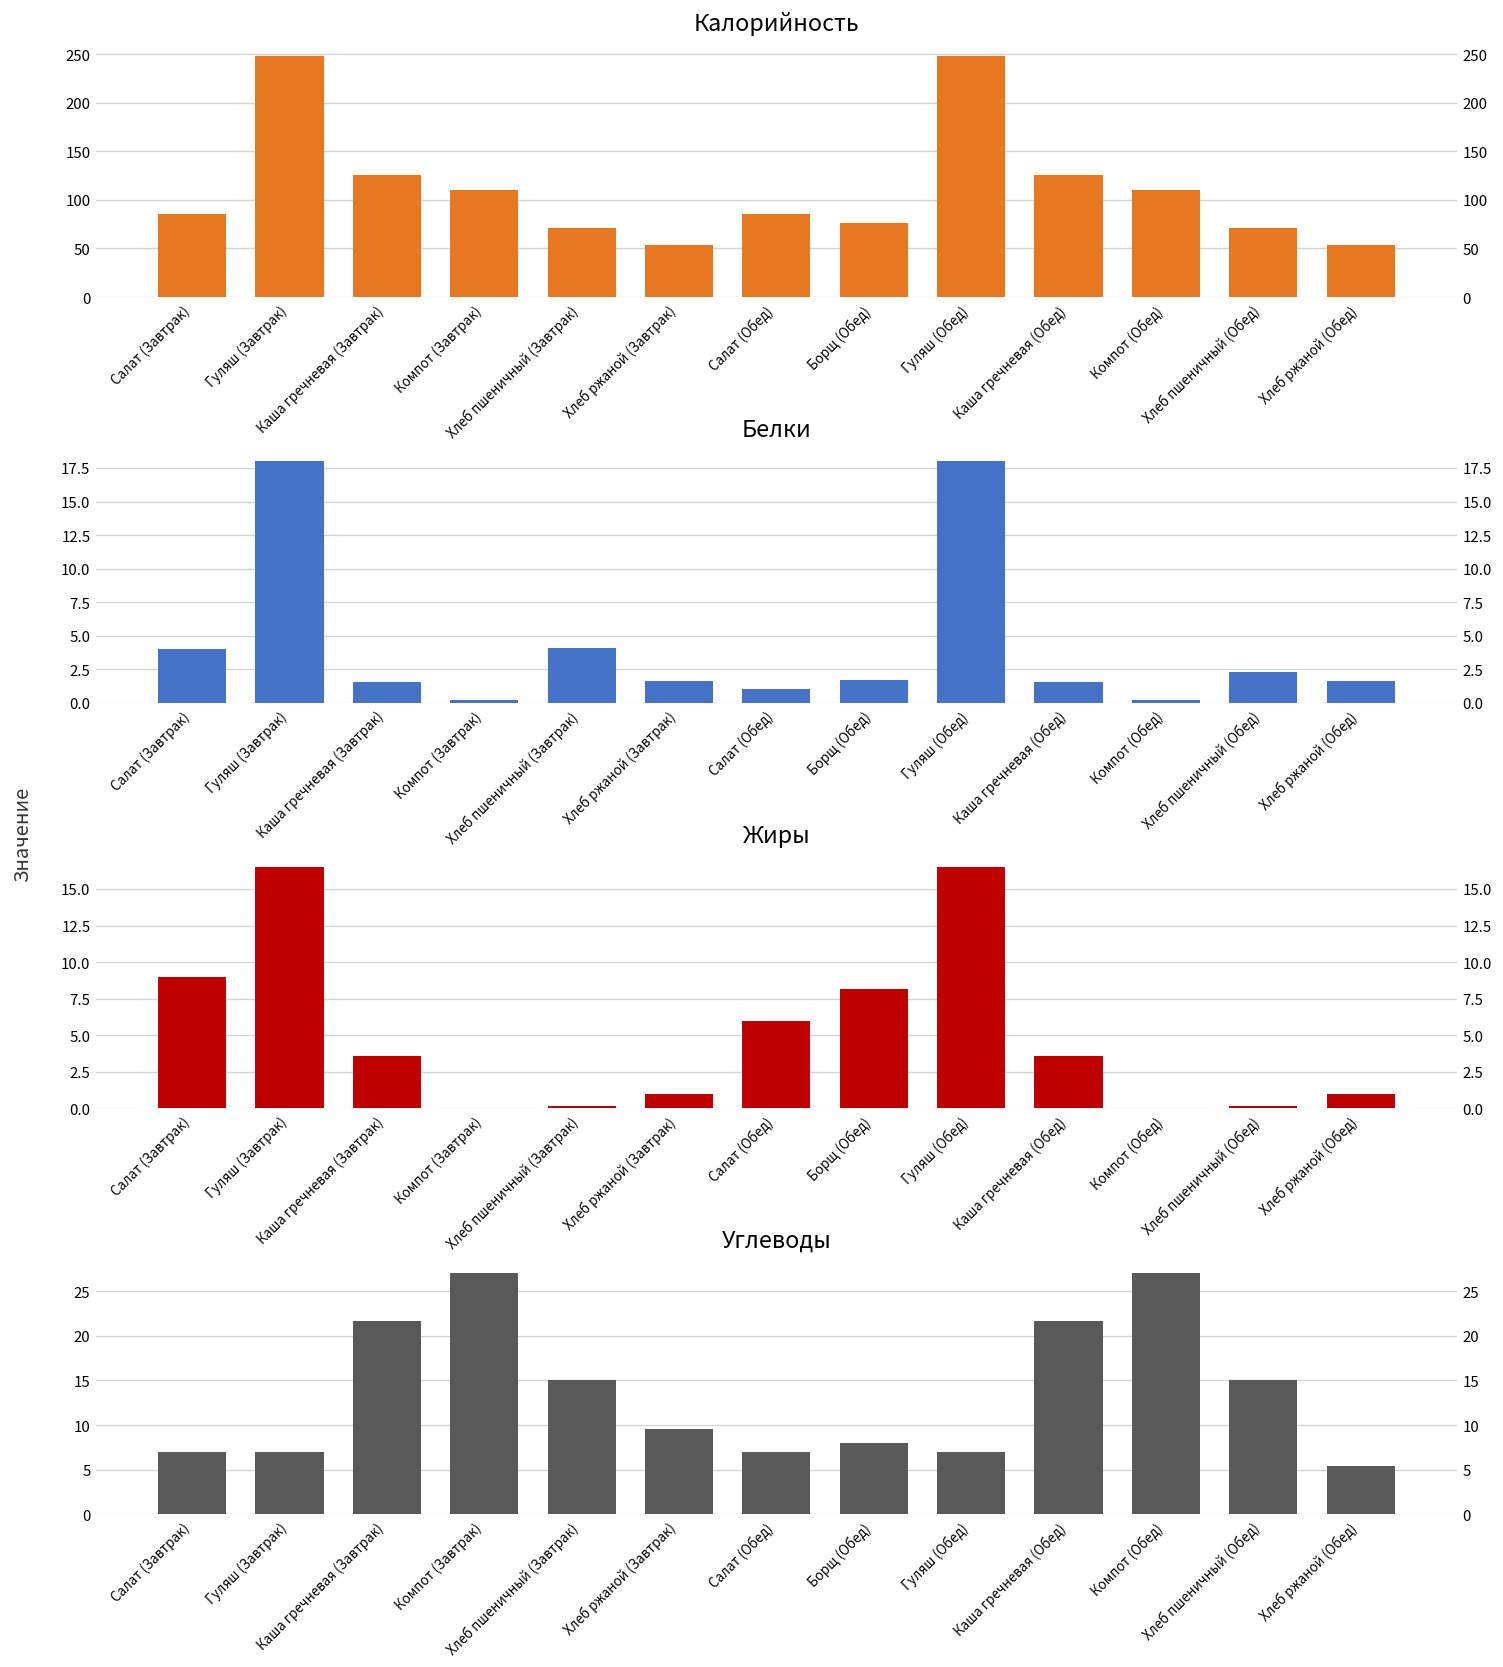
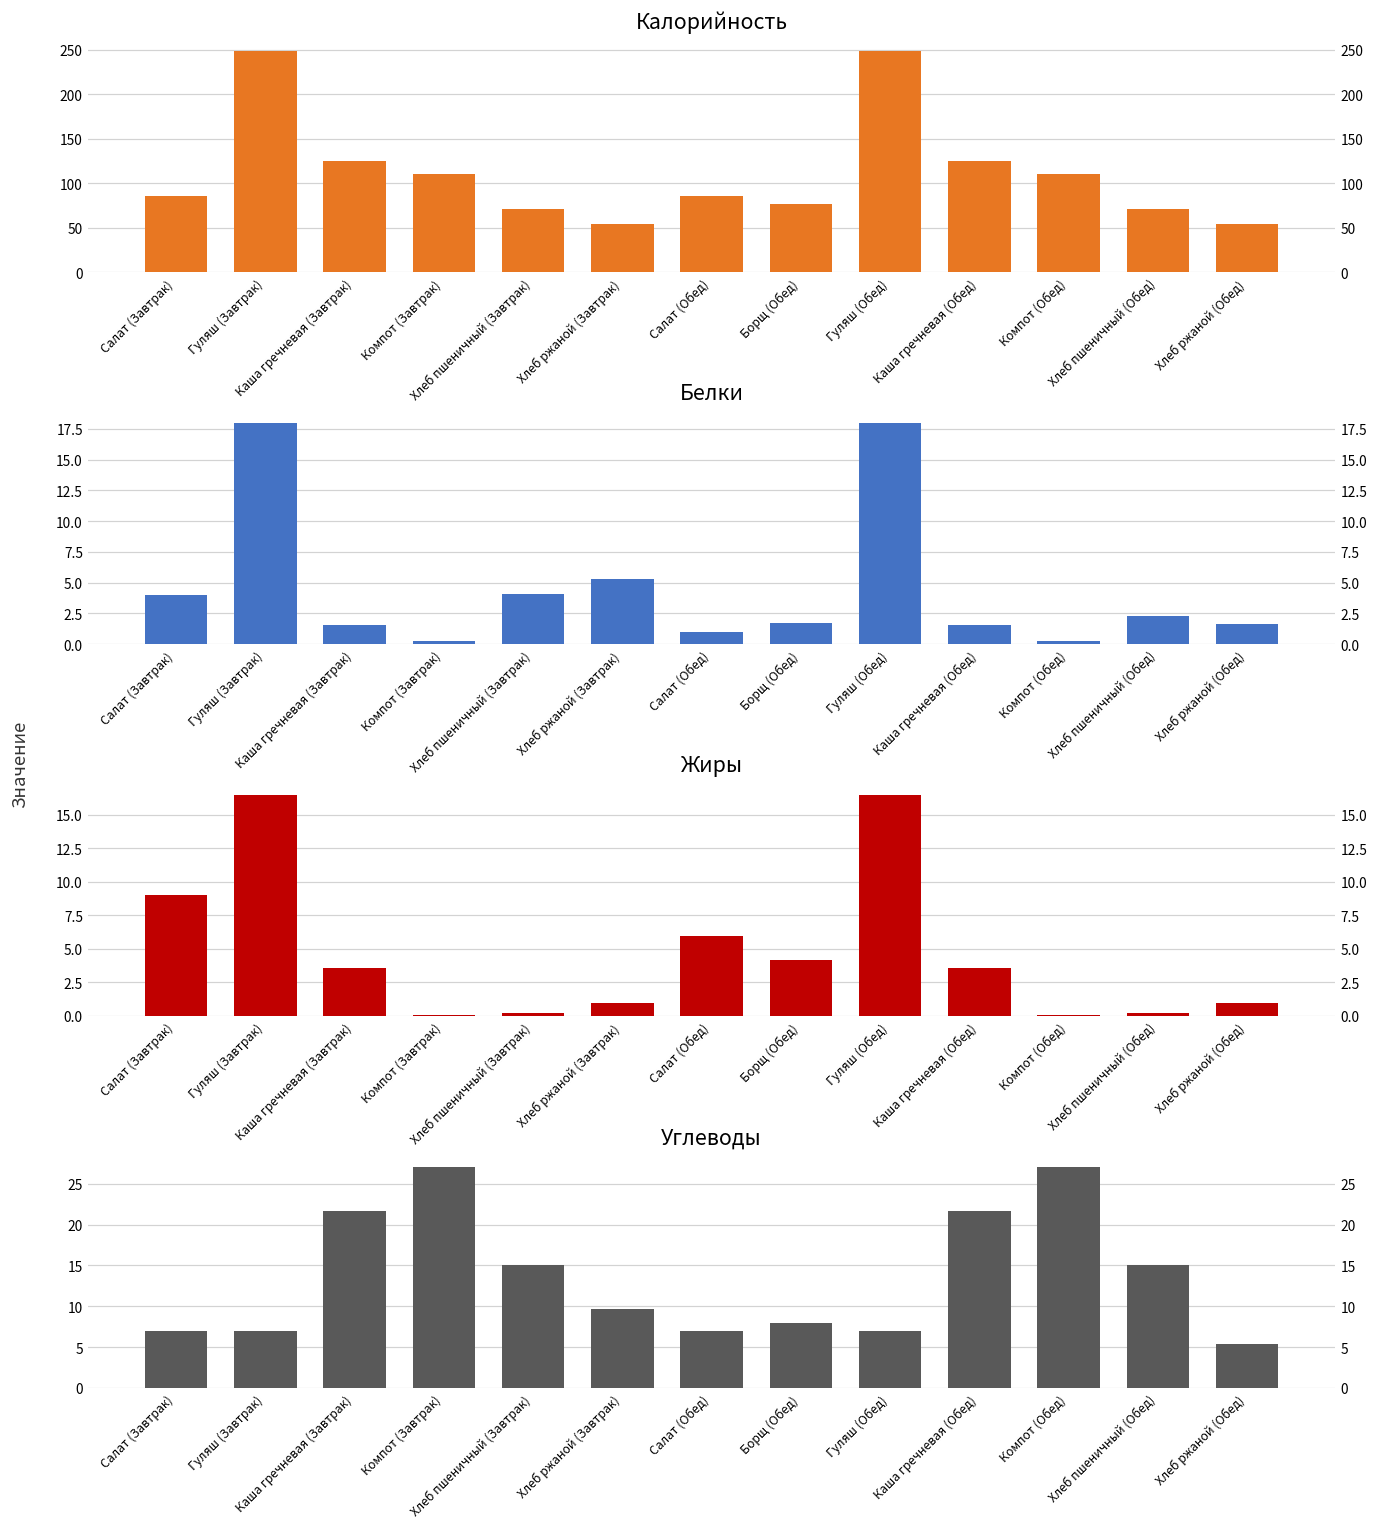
  {
    "Калорийность": {
      "Салат (Завтрак)": 90,
      "Гуляш (Завтрак)": 250,
      "Каша гречневая (Завтрак)": 130,
      "Компот (Завтрак)": 110,
      "Хлеб пшеничный (Завтрак)": 70,
      "Хлеб ржаной (Завтрак)": 50,
      "Салат (Обед)": 90,
      "Борщ (Обед)": 80,
      "Гуляш (Обед)": 250,
      "Каша гречневая (Обед)": 130,
      "Компот (Обед)": 110,
      "Хлеб пшеничный (Обед)": 70,
      "Хлеб ржаной (Обед)": 50
    },
    "Белки": {
      "Салат (Завтрак)": 4.0,
      "Гуляш (Завтрак)": 18.0,
      "Каша гречневая (Завтрак)": 1.6,
      "Компот (Завтрак)": 0.2,
      "Хлеб пшеничный (Завтрак)": 4.1,
-     "Хлеб ржаной (Завтрак)": 1.6,
+     "Хлеб ржаной (Завтрак)": 5.3,
      "Салат (Обед)": 1.0,
      "Борщ (Обед)": 1.7,
      "Гуляш (Обед)": 18.0,
      "Каша гречневая (Обед)": 1.6,
      "Компот (Обед)": 0.2,
      "Хлеб пшеничный (Обед)": 2.3,
      "Хлеб ржаной (Обед)": 1.6
    },
    "Жиры": {
      "Салат (Завтрак)": 9.0,
      "Гуляш (Завтрак)": 16.5,
      "Каша гречневая (Завтрак)": 3.6,
      "Хлеб ржаной (Завтрак)": 1.0,
      "Салат (Обед)": 6.0,
-     "Борщ (Обед)": 8.2,
+     "Борщ (Обед)": 4.2,
      "Гуляш (Обед)": 16.5,
      "Каша гречневая (Обед)": 3.6,
      "Хлеб ржаной (Обед)": 1.0
    },
    "Углеводы": {
      "Салат (Завтрак)": 7,
      "Гуляш (Завтрак)": 7,
      "Каша гречневая (Завтрак)": 22,
      "Компот (Завтрак)": 27,
      "Хлеб пшеничный (Завтрак)": 15,
      "Хлеб ржаной (Завтрак)": 10,
      "Салат (Обед)": 7,
      "Борщ (Обед)": 8,
      "Гуляш (Обед)": 7,
      "Каша гречневая (Обед)": 22,
      "Компот (Обед)": 27,
      "Хлеб пшеничный (Обед)": 15,
      "Хлеб ржаной (Обед)": 5
    }
  }
